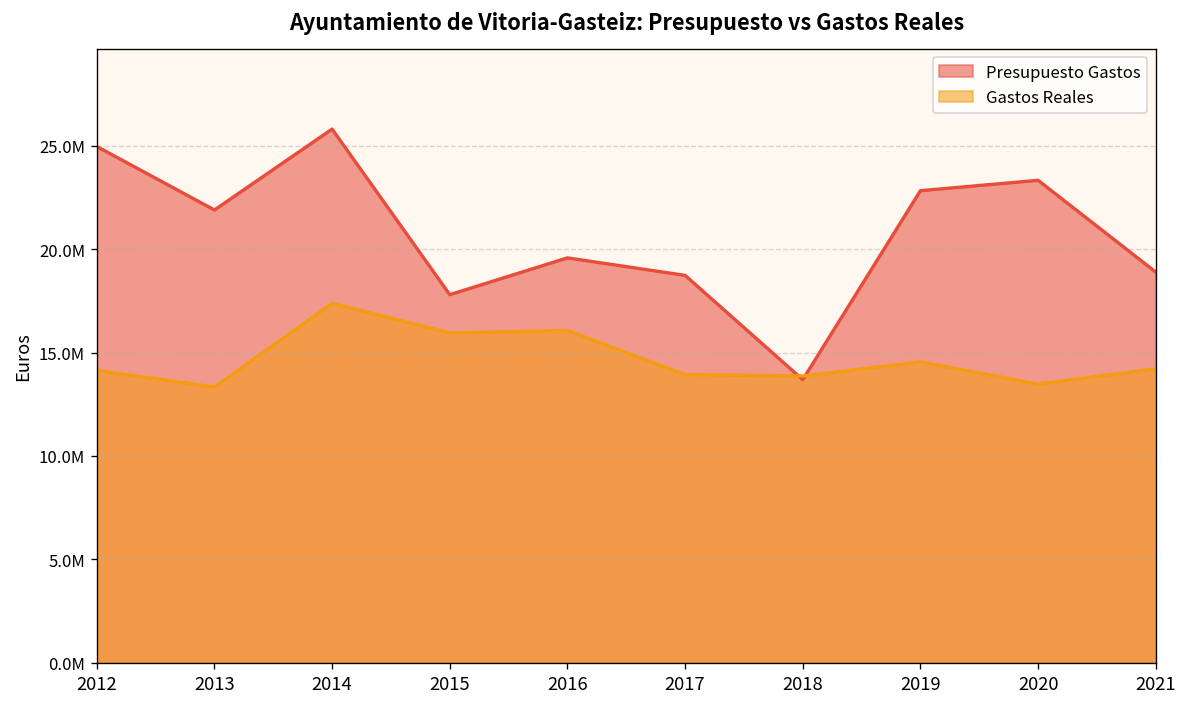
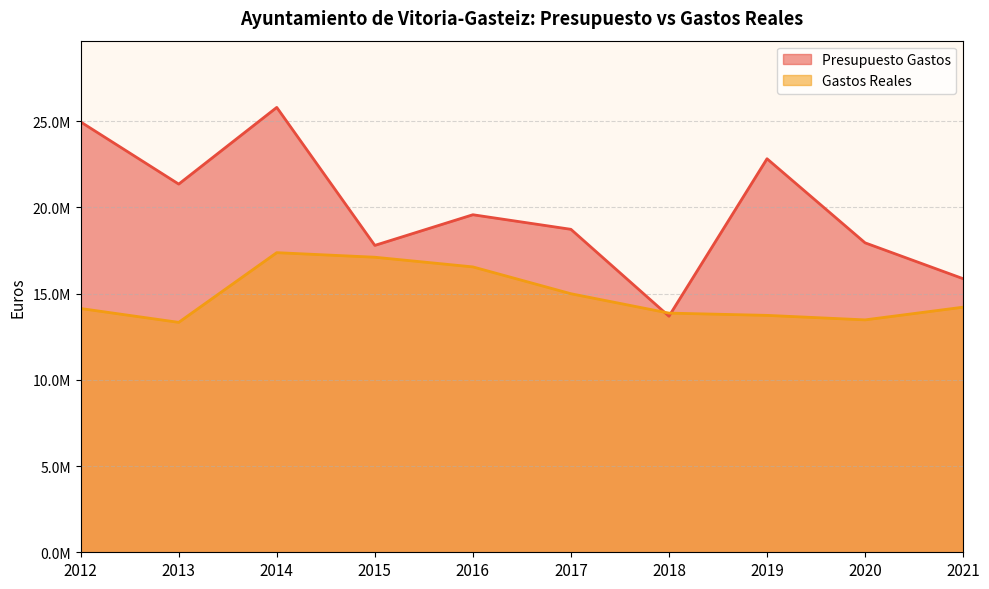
  {
    "Presupuesto Gastos": {
      "2012": 25000000,
-     "2013": 21900000,
+     "2013": 21400000,
      "2014": 25800000,
      "2015": 17800000,
      "2016": 19600000,
      "2017": 18700000,
      "2018": 13700000,
      "2019": 22800000,
-     "2020": 23300000,
-     "2021": 18900000
+     "2020": 17900000,
+     "2021": 15900000
    },
    "Gastos Reales": {
      "2012": 14100000,
      "2013": 13300000,
      "2014": 17400000,
-     "2015": 15900000,
-     "2016": 16100000,
-     "2017": 13900000,
+     "2015": 17100000,
+     "2016": 16500000,
+     "2017": 15000000,
      "2018": 13900000,
-     "2019": 14500000,
+     "2019": 13700000,
      "2020": 13500000,
      "2021": 14200000
    }
  }
